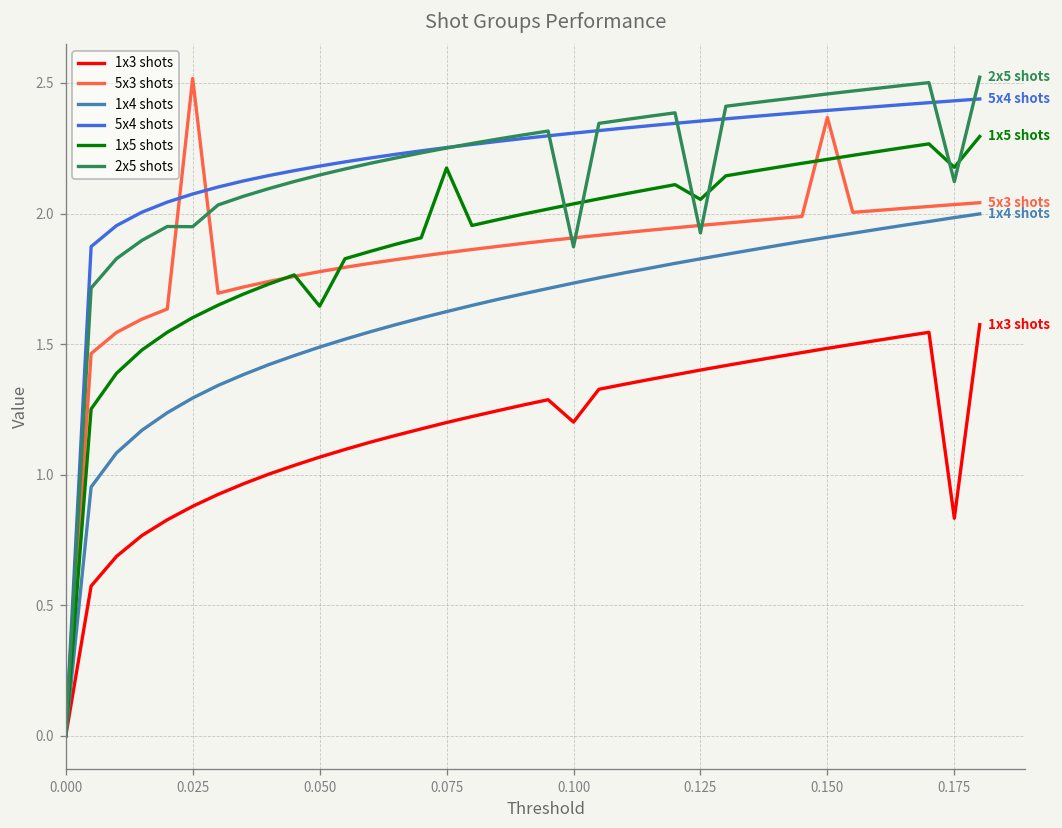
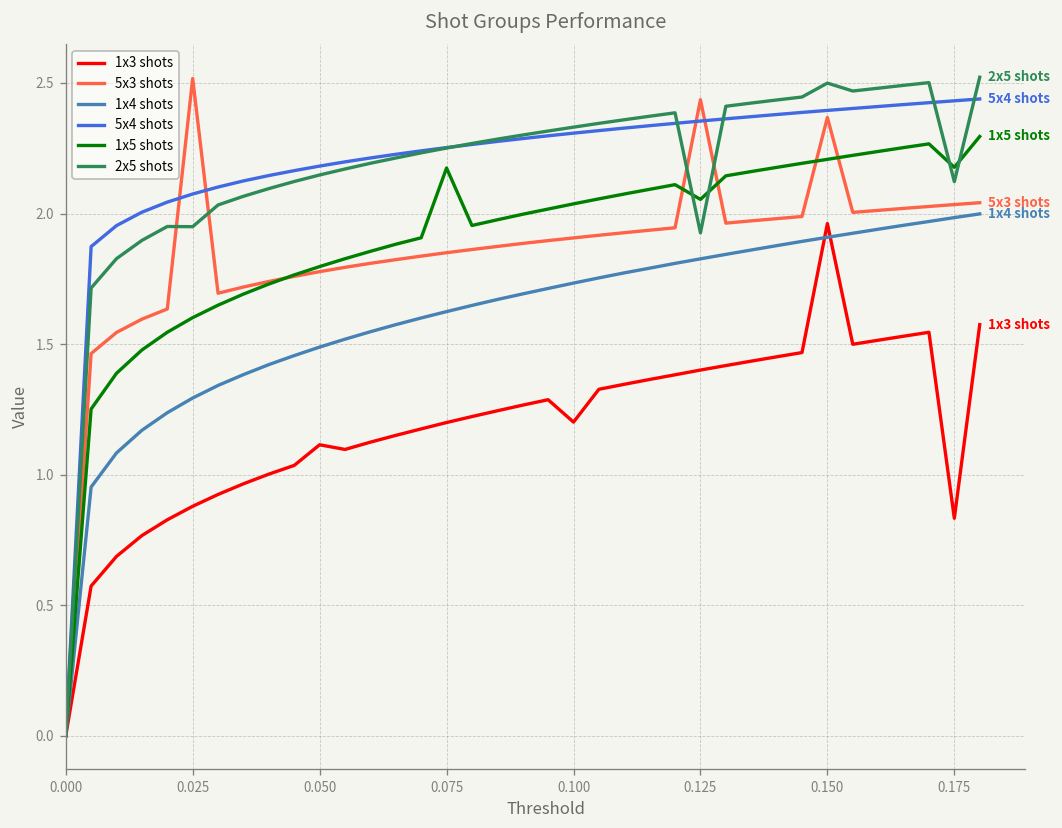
  {
    "1x3 shots": {
      "0.025": 0.88,
-     "0.050": 1.07,
+     "0.050": 1.11,
      "0.075": 1.20,
      "0.100": 1.20,
      "0.125": 1.40,
-     "0.150": 1.48,
+     "0.150": 1.96,
      "0.175": 0.83
    },
    "5x3 shots": {
      "0.025": 2.52,
      "0.050": 1.78,
      "0.075": 1.85,
      "0.100": 1.91,
-     "0.125": 1.95,
+     "0.125": 2.44,
      "0.150": 2.37,
      "0.175": 2.03
    },
    "1x5 shots": {
      "0.025": 1.60,
-     "0.050": 1.65,
+     "0.050": 1.80,
      "0.075": 2.17,
      "0.100": 2.04,
      "0.125": 2.05,
      "0.150": 2.21,
      "0.175": 2.18
    },
    "2x5 shots": {
      "0.025": 1.95,
      "0.050": 2.15,
-     "0.100": 1.87,
+     "0.100": 2.33,
      "0.125": 1.93,
-     "0.150": 2.46,
+     "0.150": 2.50,
      "0.175": 2.12
    }
  }
